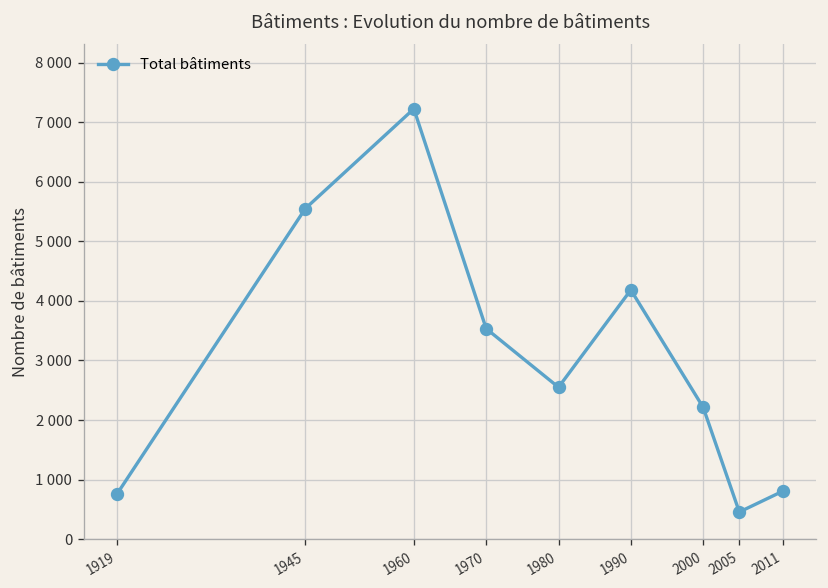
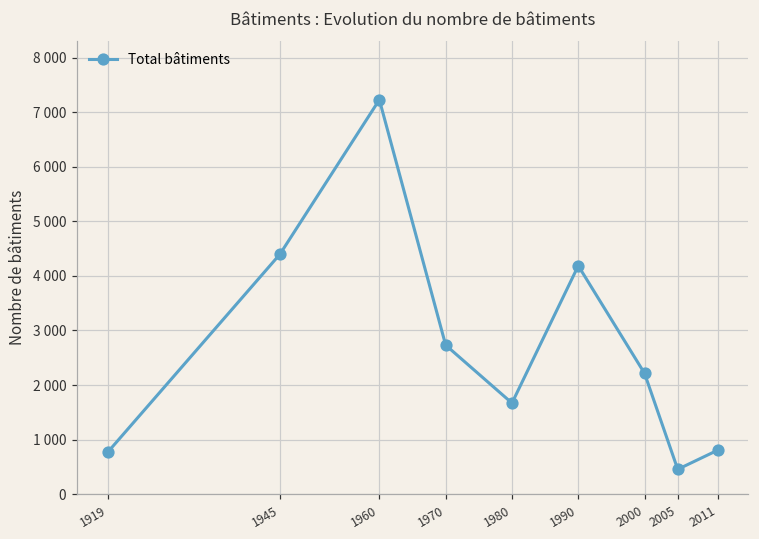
  {
    "1919": 800,
-   "1945": 5600,
+   "1945": 4400,
    "1960": 7200,
-   "1970": 3500,
-   "1980": 2600,
+   "1970": 2700,
+   "1980": 1700,
    "1990": 4200,
    "2000": 2200,
    "2005": 500,
    "2011": 800
  }
